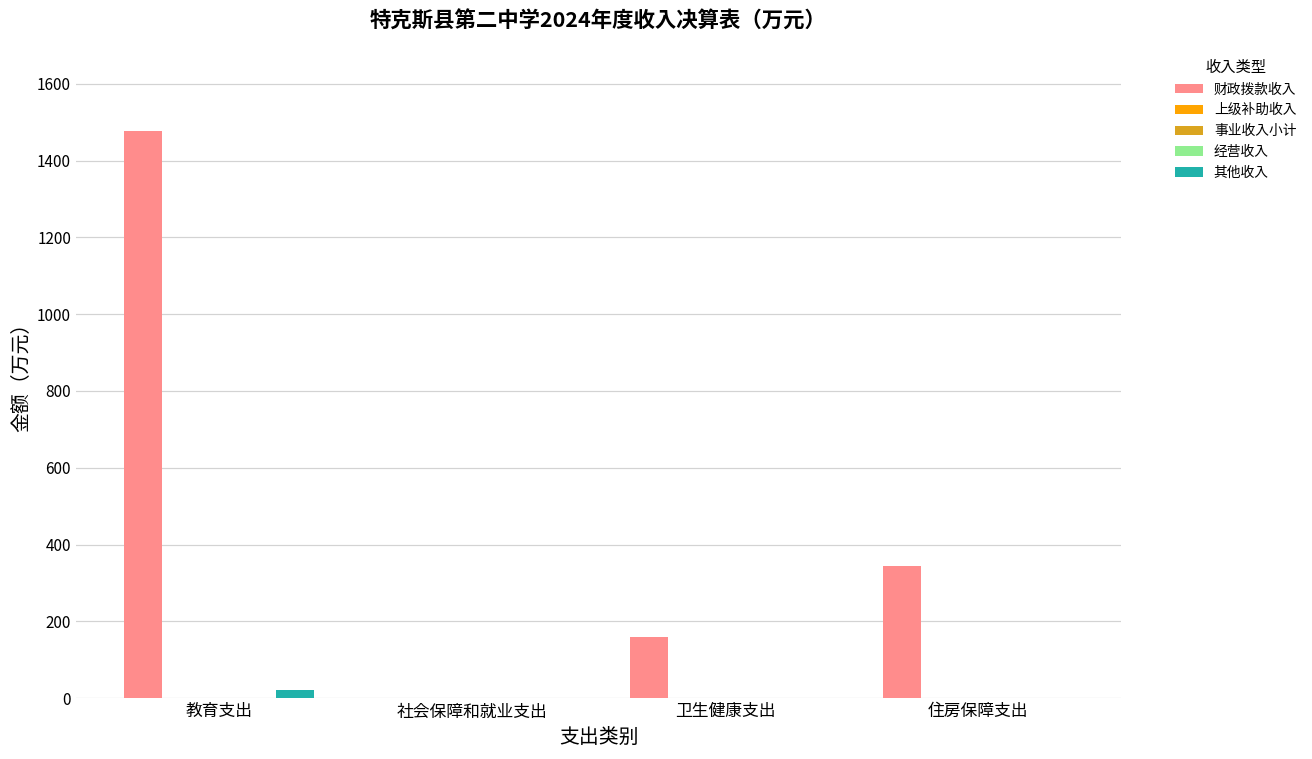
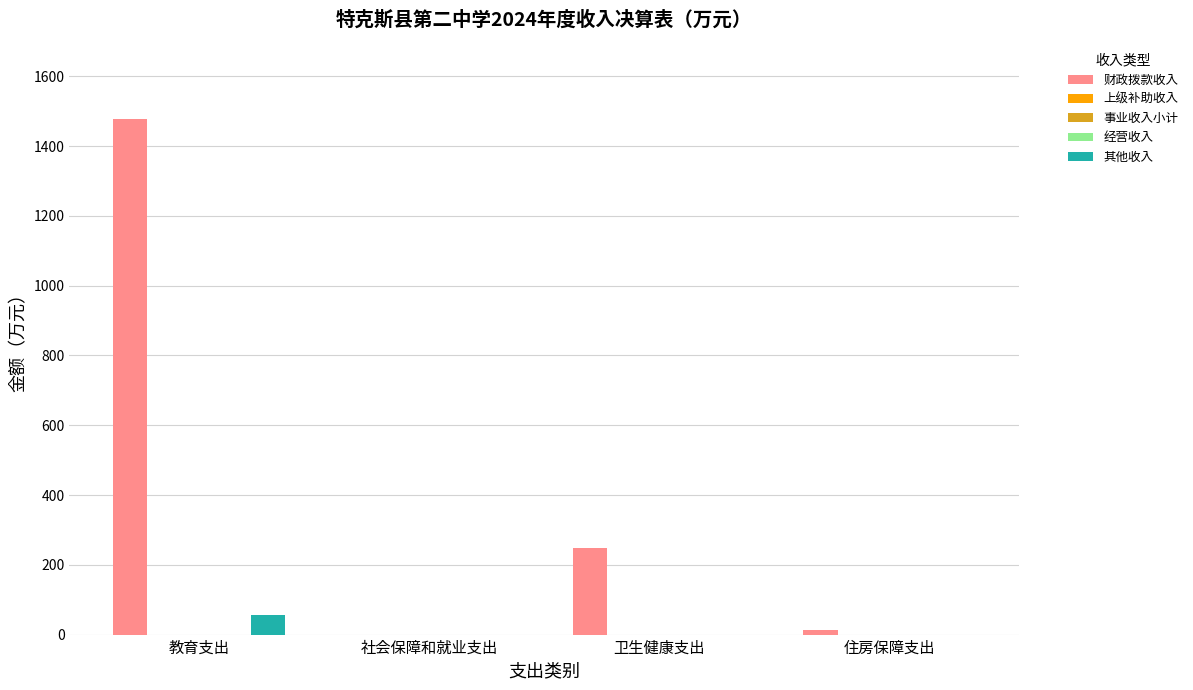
  {
    "财政拨款收入": {
      "教育支出": 1480,
      "社会保障和就业支出": 0,
-     "卫生健康支出": 160,
-     "住房保障支出": 340
+     "卫生健康支出": 250,
+     "住房保障支出": 10
    },
    "经营收入": {
      "教育支出": 0,
      "社会保障和就业支出": 0,
      "卫生健康支出": 0,
      "住房保障支出": 0
    },
    "其他收入": {
-     "教育支出": 20,
+     "教育支出": 60,
      "社会保障和就业支出": 0,
      "卫生健康支出": 0,
      "住房保障支出": 0
    }
  }
